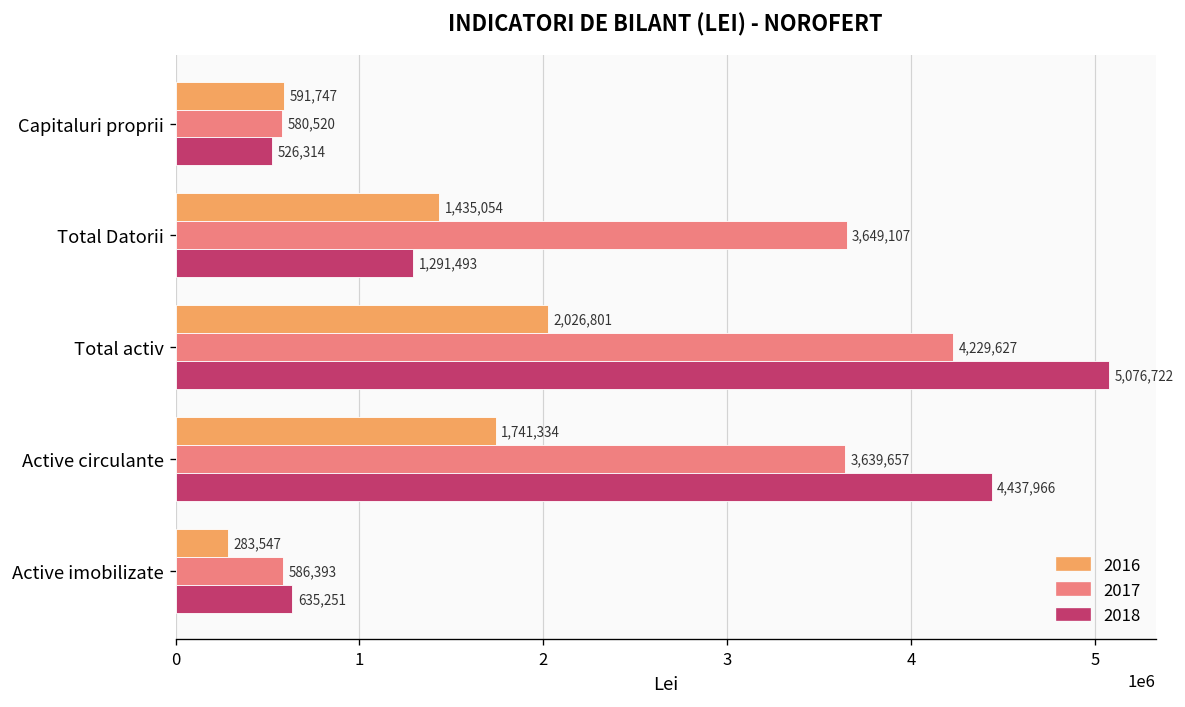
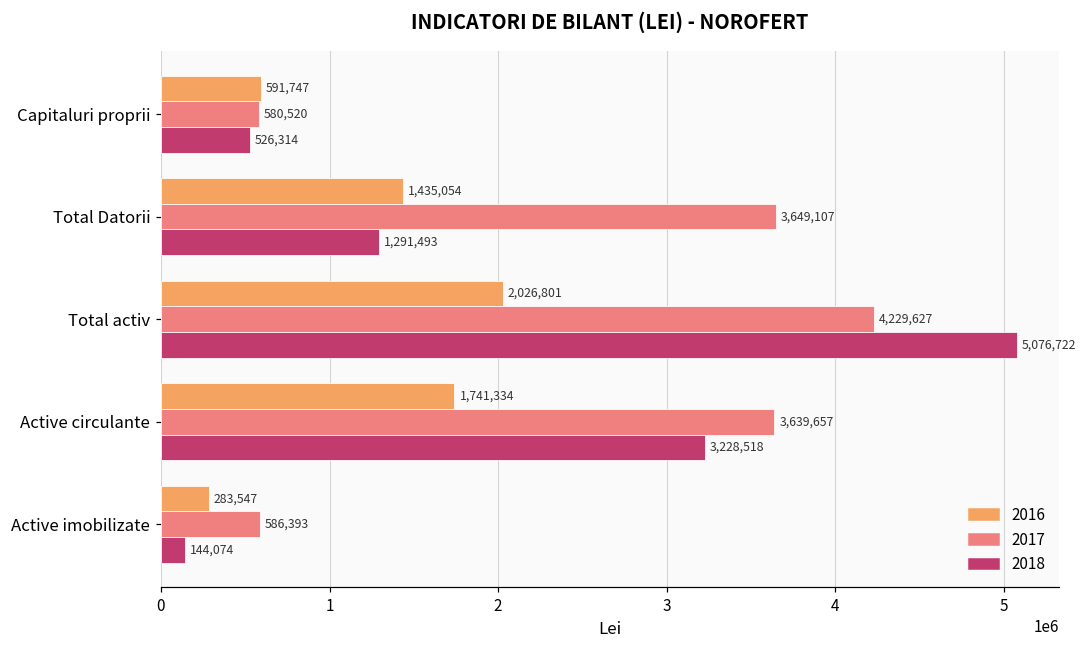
  {
    "2018": {
      "Capitaluri proprii": "526,314",
      "Total Datorii": "1,291,493",
      "Total activ": "5,076,722",
-     "Active circulante": "4,437,966",
-     "Active imobilizate": "635,251"
+     "Active circulante": "3,228,518",
+     "Active imobilizate": "144,074"
    }
  }
